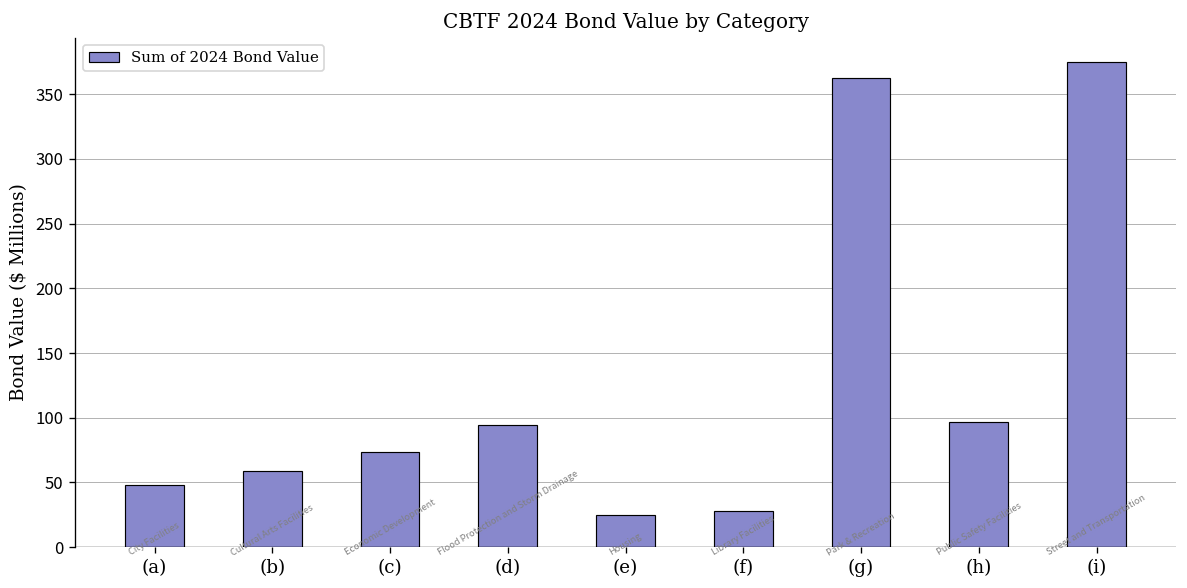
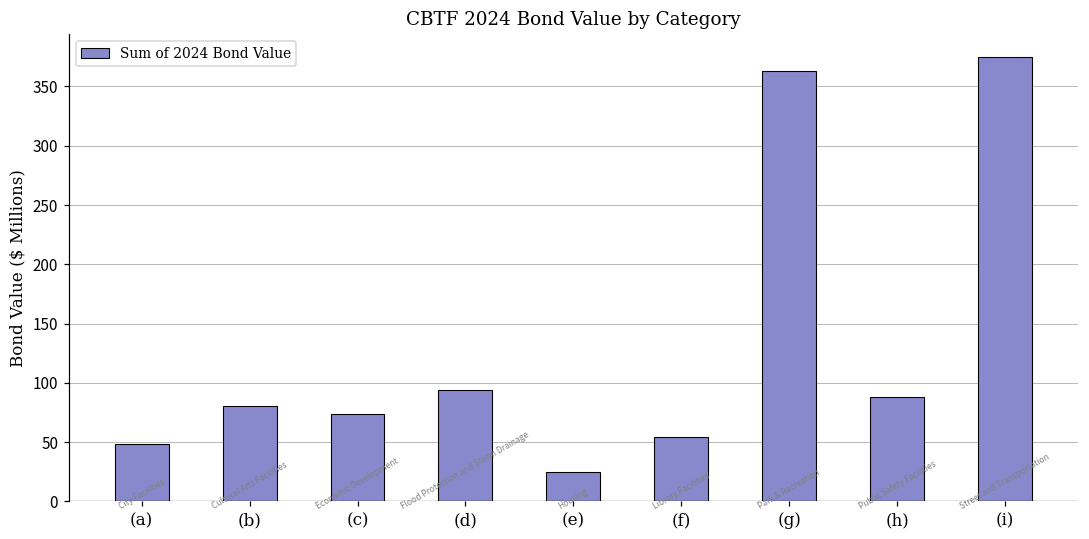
  {
    "(a)": 48,
-   "(b)": 59,
+   "(b)": 81,
    "(c)": 73,
    "(d)": 94,
    "(e)": 25,
-   "(f)": 28,
+   "(f)": 55,
    "(g)": 363,
-   "(h)": 97,
+   "(h)": 88,
    "(i)": 375
  }
